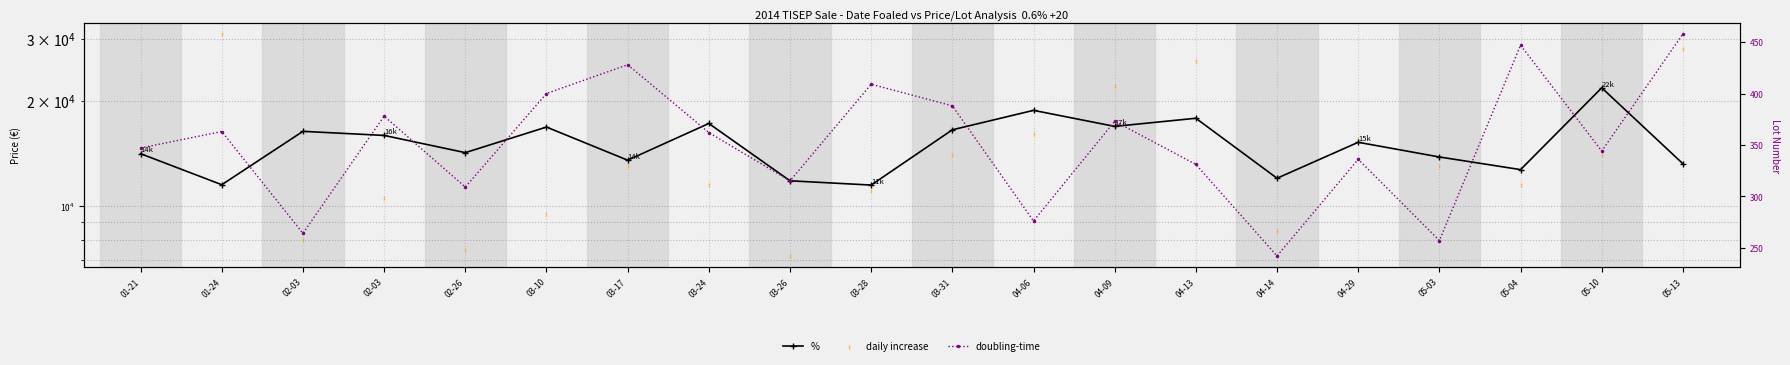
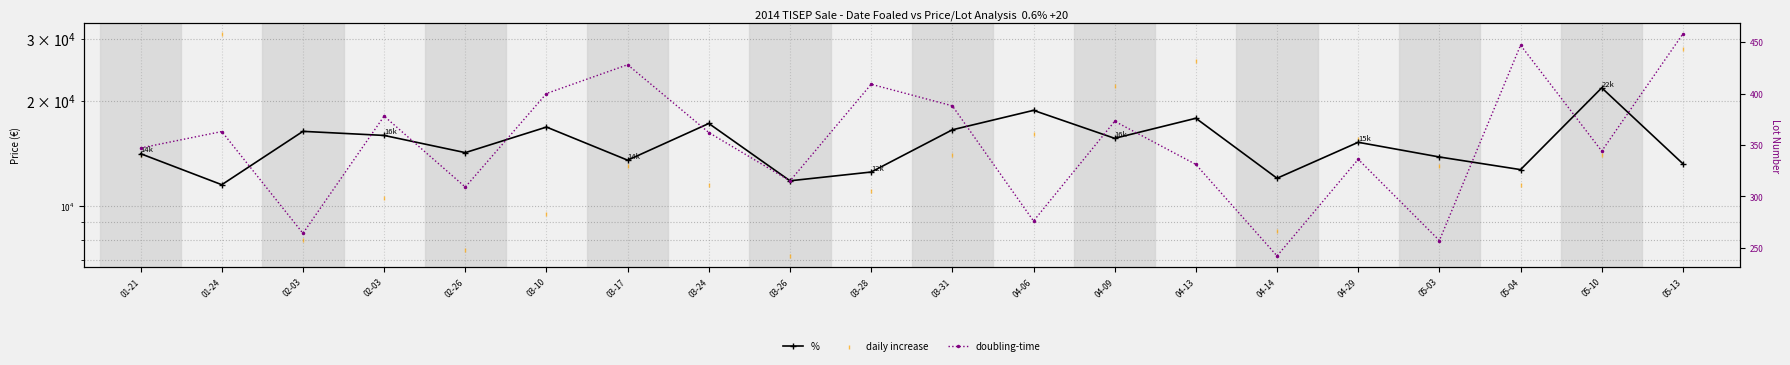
  {
    "%": {
      "03-17": "14k",
-     "03-28": "11k",
-     "04-09": "17k",
+     "03-28": "12k",
+     "04-09": "16k",
      "05-10": "22k"
    }
  }
